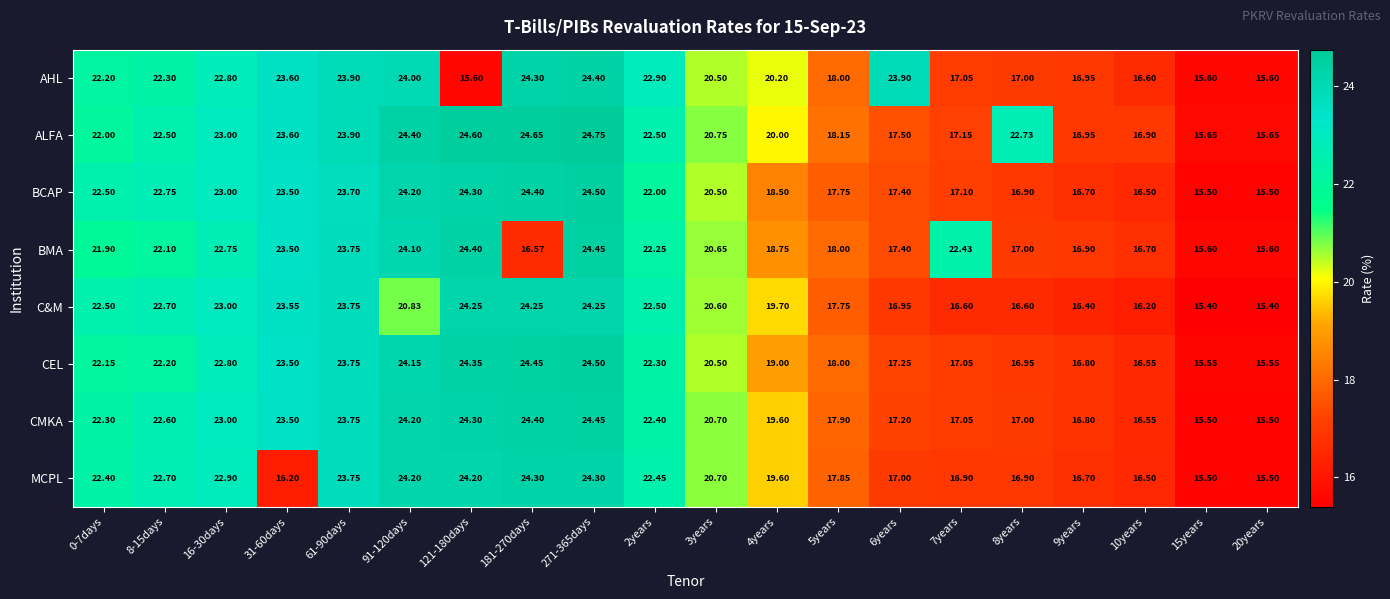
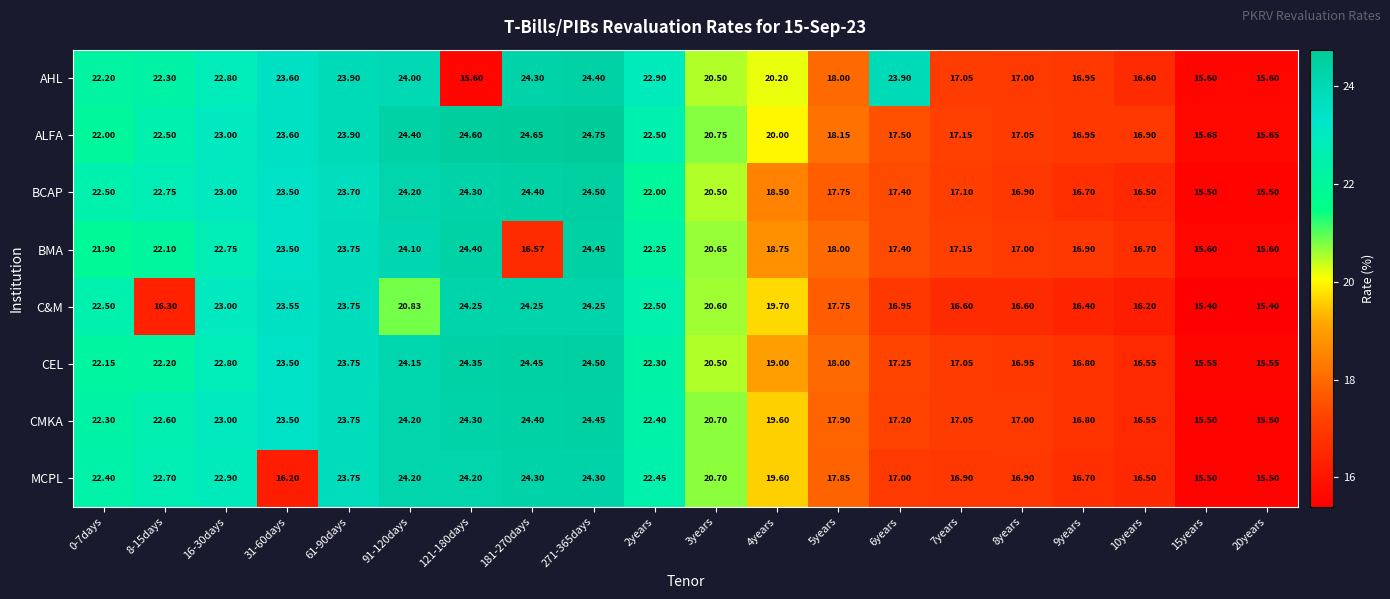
  {
    "AHL": {
      "0-7days": 22.20,
      "8-15days": 22.30,
      "16-30days": 22.80,
      "31-60days": 23.60,
      "61-90days": 23.90,
      "91-120days": 24.00,
      "121-180days": 15.60,
      "181-270days": 24.30,
      "271-365days": 24.40,
      "2years": 22.90,
      "3years": 20.50,
      "4years": 20.20,
      "5years": 18.00,
      "6years": 23.90,
      "7years": 17.05,
      "8years": 17.00,
      "9years": 16.95,
      "10years": 16.60,
      "15years": 15.60,
      "20years": 15.60
    },
    "ALFA": {
      "0-7days": 22.00,
      "8-15days": 22.50,
      "16-30days": 23.00,
      "31-60days": 23.60,
      "61-90days": 23.90,
      "91-120days": 24.40,
      "121-180days": 24.60,
      "181-270days": 24.65,
      "271-365days": 24.75,
      "2years": 22.50,
      "3years": 20.75,
      "4years": 20.00,
      "5years": 18.15,
      "6years": 17.50,
      "7years": 17.15,
-     "8years": 22.73,
+     "8years": 17.05,
      "9years": 16.95,
      "10years": 16.90,
      "15years": 15.65,
      "20years": 15.65
    },
    "BCAP": {
      "0-7days": 22.50,
      "8-15days": 22.75,
      "16-30days": 23.00,
      "31-60days": 23.50,
      "61-90days": 23.70,
      "91-120days": 24.20,
      "121-180days": 24.30,
      "181-270days": 24.40,
      "271-365days": 24.50,
      "2years": 22.00,
      "3years": 20.50,
      "4years": 18.50,
      "5years": 17.75,
      "6years": 17.40,
      "7years": 17.10,
      "8years": 16.90,
      "9years": 16.70,
      "10years": 16.50,
      "15years": 15.50,
      "20years": 15.50
    },
    "BMA": {
      "0-7days": 21.90,
      "8-15days": 22.10,
      "16-30days": 22.75,
      "31-60days": 23.50,
      "61-90days": 23.75,
      "91-120days": 24.10,
      "121-180days": 24.40,
      "181-270days": 16.57,
      "271-365days": 24.45,
      "2years": 22.25,
      "3years": 20.65,
      "4years": 18.75,
      "5years": 18.00,
      "6years": 17.40,
-     "7years": 22.43,
+     "7years": 17.15,
      "8years": 17.00,
      "9years": 16.90,
      "10years": 16.70,
      "15years": 15.60,
      "20years": 15.60
    },
    "C&M": {
      "0-7days": 22.50,
-     "8-15days": 22.70,
+     "8-15days": 16.30,
      "16-30days": 23.00,
      "31-60days": 23.55,
      "61-90days": 23.75,
      "91-120days": 20.83,
      "121-180days": 24.25,
      "181-270days": 24.25,
      "271-365days": 24.25,
      "2years": 22.50,
      "3years": 20.60,
      "4years": 19.70,
      "5years": 17.75,
      "6years": 16.95,
      "7years": 16.60,
      "8years": 16.60,
      "9years": 16.40,
      "10years": 16.20,
      "15years": 15.40,
      "20years": 15.40
    },
    "CEL": {
      "0-7days": 22.15,
      "8-15days": 22.20,
      "16-30days": 22.80,
      "31-60days": 23.50,
      "61-90days": 23.75,
      "91-120days": 24.15,
      "121-180days": 24.35,
      "181-270days": 24.45,
      "271-365days": 24.50,
      "2years": 22.30,
      "3years": 20.50,
      "4years": 19.00,
      "5years": 18.00,
      "6years": 17.25,
      "7years": 17.05,
      "8years": 16.95,
      "9years": 16.80,
      "10years": 16.55,
      "15years": 15.55,
      "20years": 15.55
    },
    "CMKA": {
      "0-7days": 22.30,
      "8-15days": 22.60,
      "16-30days": 23.00,
      "31-60days": 23.50,
      "61-90days": 23.75,
      "91-120days": 24.20,
      "121-180days": 24.30,
      "181-270days": 24.40,
      "271-365days": 24.45,
      "2years": 22.40,
      "3years": 20.70,
      "4years": 19.60,
      "5years": 17.90,
      "6years": 17.20,
      "7years": 17.05,
      "8years": 17.00,
      "9years": 16.80,
      "10years": 16.55,
      "15years": 15.50,
      "20years": 15.50
    },
    "MCPL": {
      "0-7days": 22.40,
      "8-15days": 22.70,
      "16-30days": 22.90,
      "31-60days": 16.20,
      "61-90days": 23.75,
      "91-120days": 24.20,
      "121-180days": 24.20,
      "181-270days": 24.30,
      "271-365days": 24.30,
      "2years": 22.45,
      "3years": 20.70,
      "4years": 19.60,
      "5years": 17.85,
      "6years": 17.00,
      "7years": 16.90,
      "8years": 16.90,
      "9years": 16.70,
      "10years": 16.50,
      "15years": 15.50,
      "20years": 15.50
    }
  }
